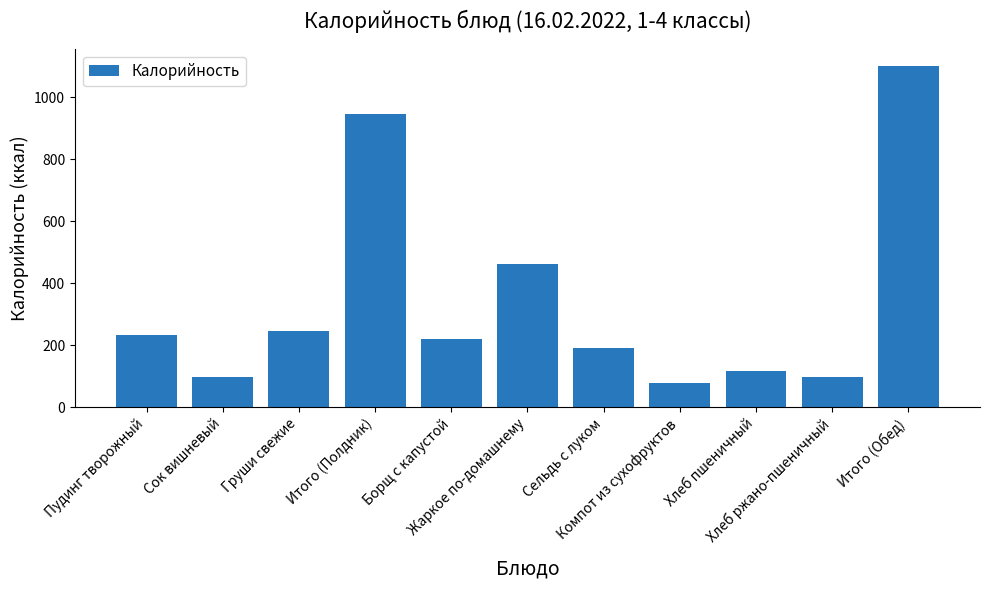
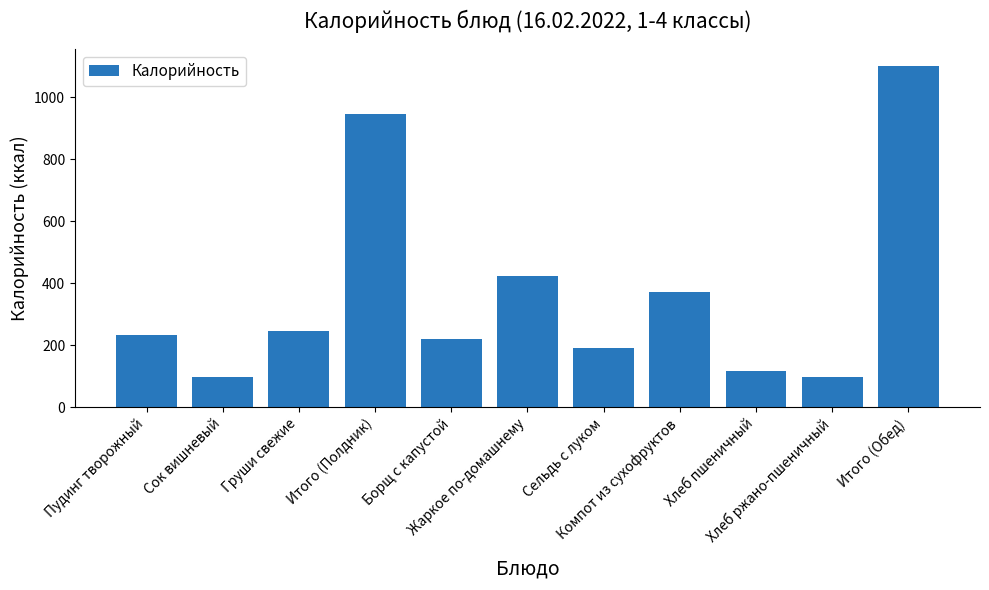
  {
    "Пудинг творожный": 230,
    "Сок вишневый": 100,
    "Груши свежие": 250,
    "Итого (Полдник)": 950,
    "Борщ с капустой": 220,
-   "Жаркое по-домашнему": 460,
+   "Жаркое по-домашнему": 420,
    "Сельдь с луком": 190,
-   "Компот из сухофруктов": 80,
+   "Компот из сухофруктов": 370,
    "Хлеб пшеничный": 120,
    "Хлеб ржано-пшеничный": 100,
    "Итого (Обед)": 1100
  }
